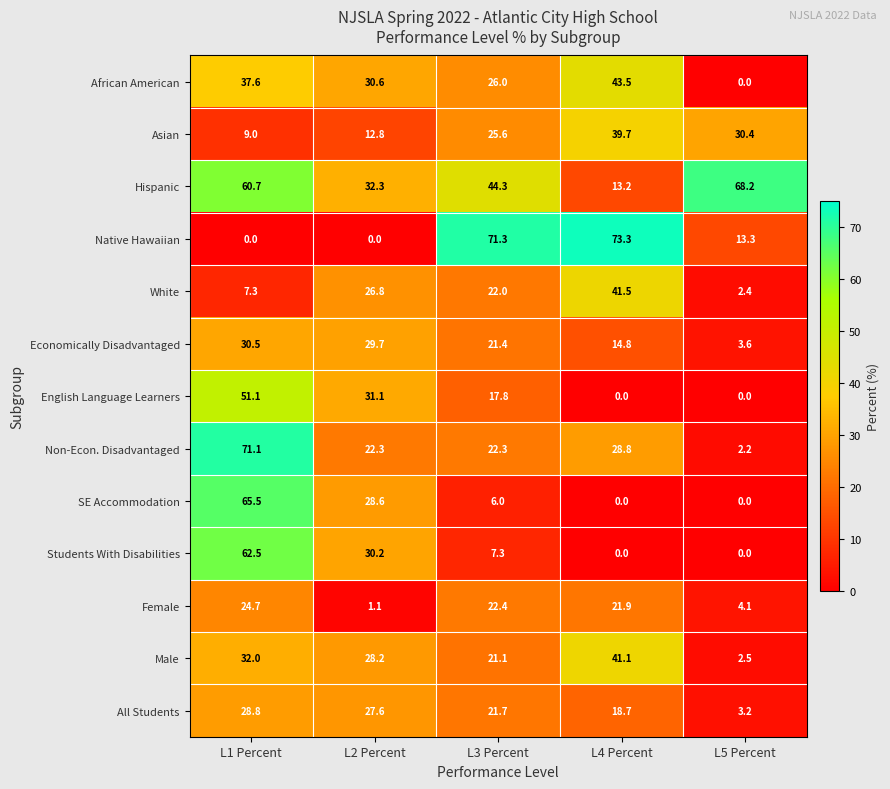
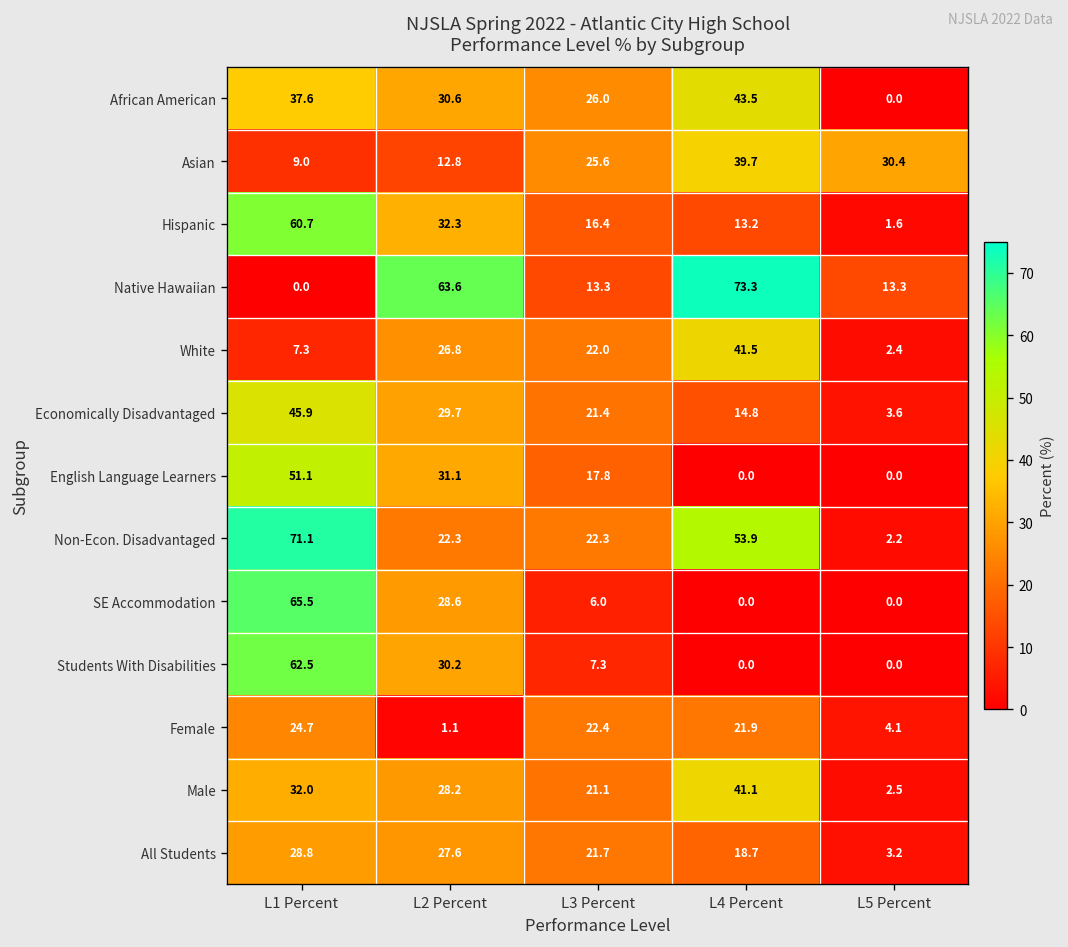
  {
    "African American": {
      "L1 Percent": 37.6,
      "L2 Percent": 30.6,
      "L3 Percent": 26.0,
      "L4 Percent": 43.5,
      "L5 Percent": 0.0
    },
    "Asian": {
      "L1 Percent": 9.0,
      "L2 Percent": 12.8,
      "L3 Percent": 25.6,
      "L4 Percent": 39.7,
      "L5 Percent": 30.4
    },
    "Hispanic": {
      "L1 Percent": 60.7,
      "L2 Percent": 32.3,
-     "L3 Percent": 44.3,
+     "L3 Percent": 16.4,
      "L4 Percent": 13.2,
-     "L5 Percent": 68.2
+     "L5 Percent": 1.6
    },
    "Native Hawaiian": {
      "L1 Percent": 0.0,
-     "L2 Percent": 0.0,
-     "L3 Percent": 71.3,
+     "L2 Percent": 63.6,
+     "L3 Percent": 13.3,
      "L4 Percent": 73.3,
      "L5 Percent": 13.3
    },
    "White": {
      "L1 Percent": 7.3,
      "L2 Percent": 26.8,
      "L3 Percent": 22.0,
      "L4 Percent": 41.5,
      "L5 Percent": 2.4
    },
    "Economically Disadvantaged": {
-     "L1 Percent": 30.5,
+     "L1 Percent": 45.9,
      "L2 Percent": 29.7,
      "L3 Percent": 21.4,
      "L4 Percent": 14.8,
      "L5 Percent": 3.6
    },
    "English Language Learners": {
      "L1 Percent": 51.1,
      "L2 Percent": 31.1,
      "L3 Percent": 17.8,
      "L4 Percent": 0.0,
      "L5 Percent": 0.0
    },
    "Non-Econ. Disadvantaged": {
      "L1 Percent": 71.1,
      "L2 Percent": 22.3,
      "L3 Percent": 22.3,
-     "L4 Percent": 28.8,
+     "L4 Percent": 53.9,
      "L5 Percent": 2.2
    },
    "SE Accommodation": {
      "L1 Percent": 65.5,
      "L2 Percent": 28.6,
      "L3 Percent": 6.0,
      "L4 Percent": 0.0,
      "L5 Percent": 0.0
    },
    "Students With Disabilities": {
      "L1 Percent": 62.5,
      "L2 Percent": 30.2,
      "L3 Percent": 7.3,
      "L4 Percent": 0.0,
      "L5 Percent": 0.0
    },
    "Female": {
      "L1 Percent": 24.7,
      "L2 Percent": 1.1,
      "L3 Percent": 22.4,
      "L4 Percent": 21.9,
      "L5 Percent": 4.1
    },
    "Male": {
      "L1 Percent": 32.0,
      "L2 Percent": 28.2,
      "L3 Percent": 21.1,
      "L4 Percent": 41.1,
      "L5 Percent": 2.5
    },
    "All Students": {
      "L1 Percent": 28.8,
      "L2 Percent": 27.6,
      "L3 Percent": 21.7,
      "L4 Percent": 18.7,
      "L5 Percent": 3.2
    }
  }
